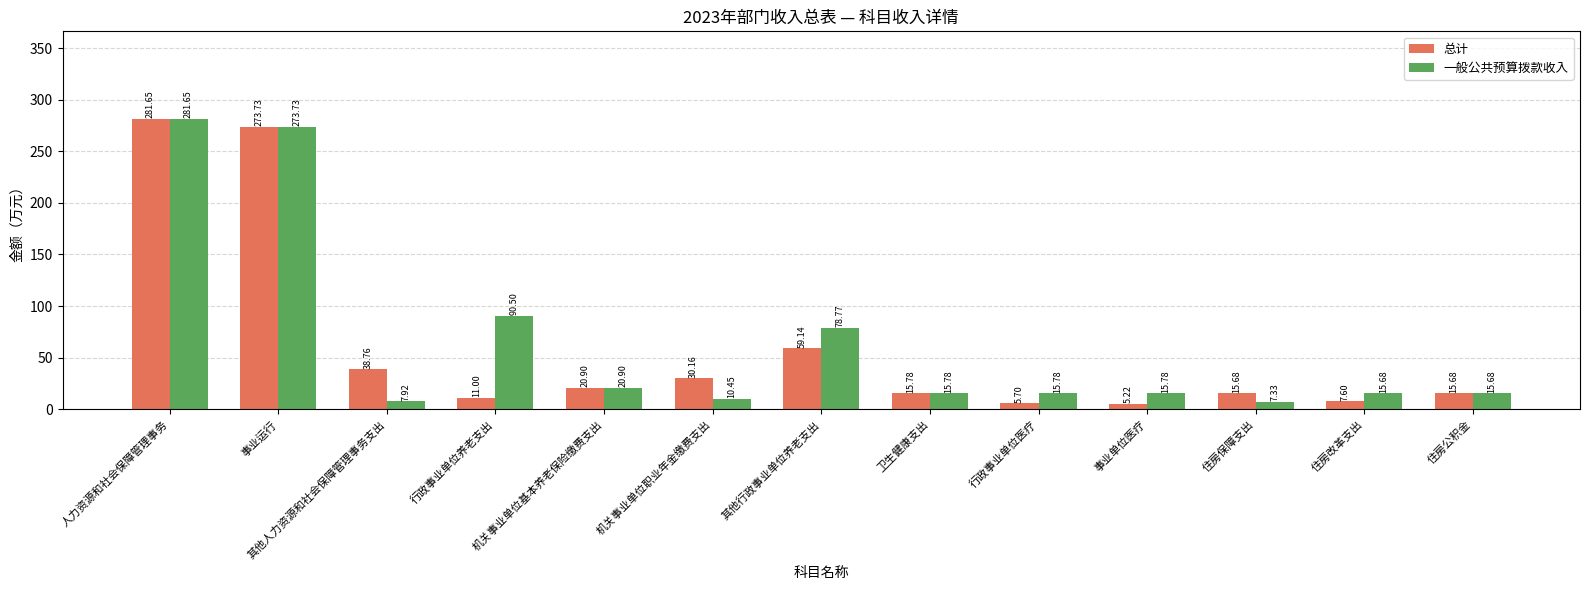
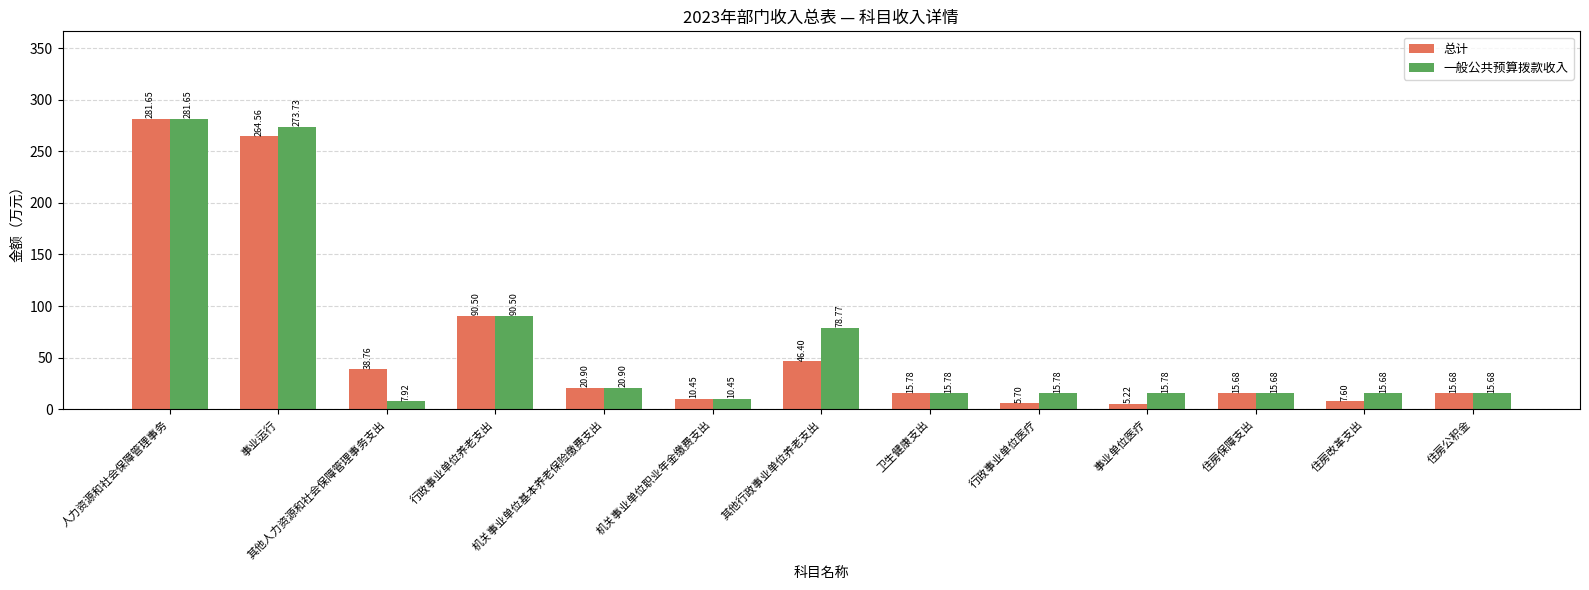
  {
    "总计": {
      "人力资源和社会保障管理事务": 281.65,
-     "事业运行": 273.73,
+     "事业运行": 264.56,
      "其他人力资源和社会保障管理事务支出": 38.76,
-     "行政事业单位养老支出": 11.00,
+     "行政事业单位养老支出": 90.50,
      "机关事业单位基本养老保险缴费支出": 20.90,
-     "机关事业单位职业年金缴费支出": 30.16,
-     "其他行政事业单位养老支出": 59.14,
+     "机关事业单位职业年金缴费支出": 10.45,
+     "其他行政事业单位养老支出": 46.40,
      "卫生健康支出": 15.78,
      "行政事业单位医疗": 5.70,
      "事业单位医疗": 5.22,
      "住房保障支出": 15.68,
      "住房改革支出": 7.60,
      "住房公积金": 15.68
    },
    "一般公共预算拨款收入": {
      "人力资源和社会保障管理事务": 281.65,
      "事业运行": 273.73,
      "其他人力资源和社会保障管理事务支出": 7.92,
      "行政事业单位养老支出": 90.50,
      "机关事业单位基本养老保险缴费支出": 20.90,
      "机关事业单位职业年金缴费支出": 10.45,
      "其他行政事业单位养老支出": 78.77,
      "卫生健康支出": 15.78,
      "行政事业单位医疗": 15.78,
      "事业单位医疗": 15.78,
-     "住房保障支出": 7.33,
+     "住房保障支出": 15.68,
      "住房改革支出": 15.68,
      "住房公积金": 15.68
    }
  }
